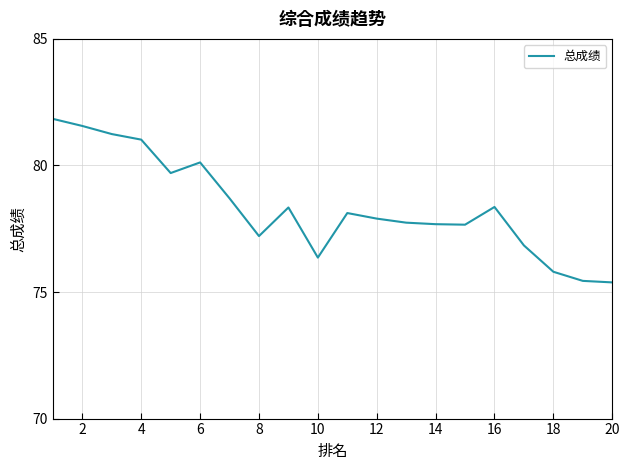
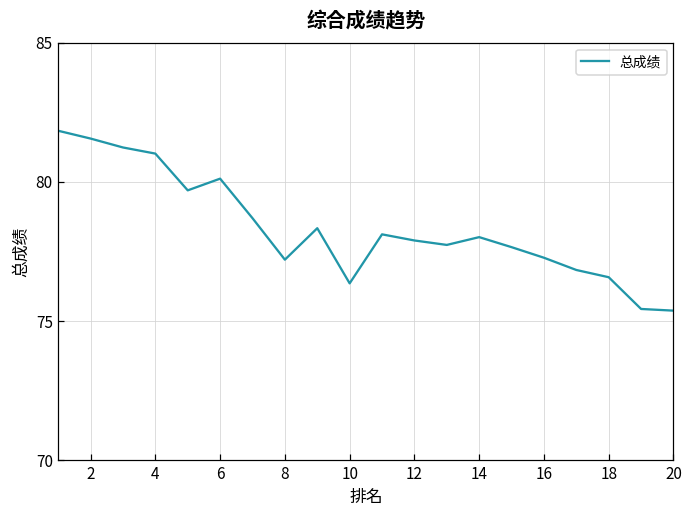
  {
    "2": 81.6,
    "4": 81.0,
    "6": 80.1,
    "8": 77.2,
    "10": 76.4,
    "12": 77.9,
-   "14": 77.7,
-   "16": 78.4,
-   "18": 75.8,
+   "14": 78.0,
+   "16": 77.3,
+   "18": 76.6,
    "20": 75.4
  }
